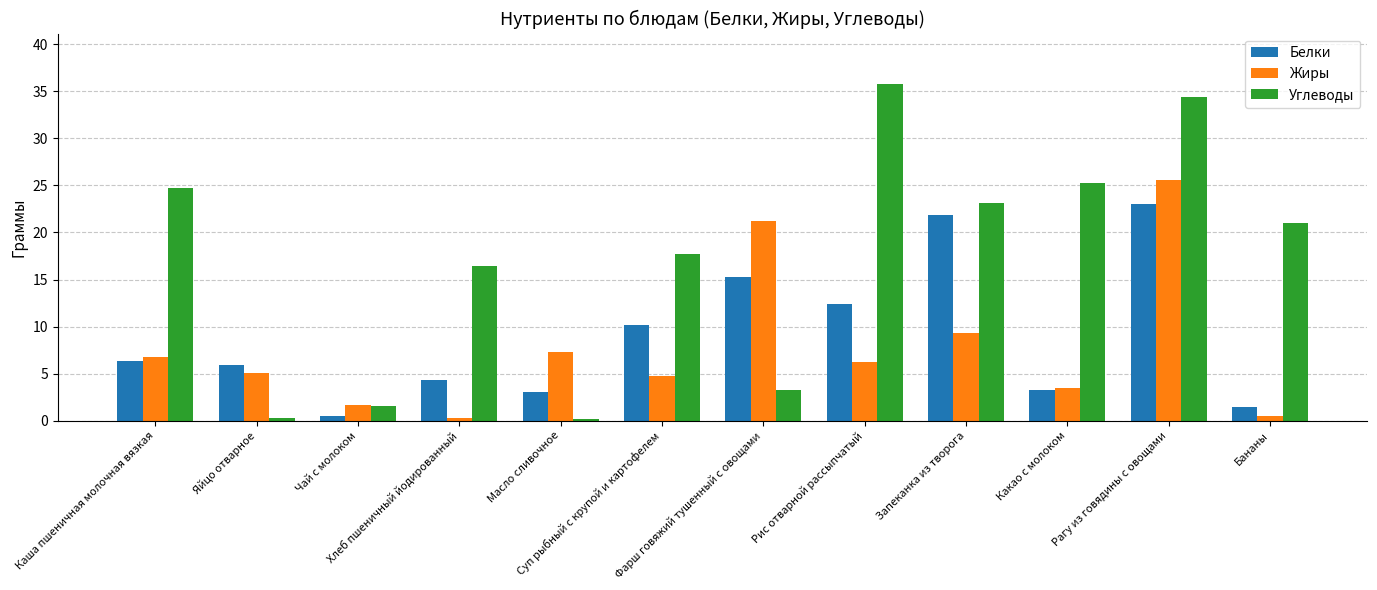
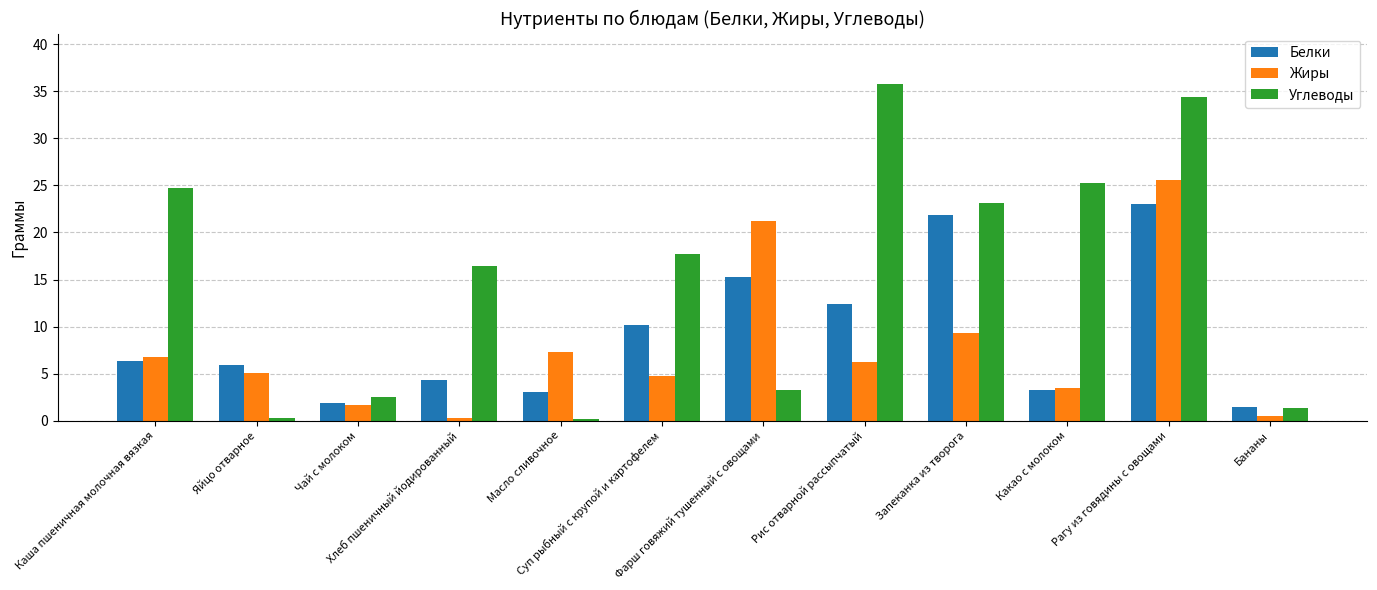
  {
    "Белки": {
      "Каша пшеничная молочная вязкая": 6,
      "Яйцо отварное": 6,
-     "Чай с молоком": 1,
+     "Чай с молоком": 2,
      "Хлеб пшеничный йодированный": 4,
      "Масло сливочное": 3,
      "Суп рыбный с крупой и картофелем": 10,
      "Фарш говяжий тушенный с овощами": 15,
      "Рис отварной рассыпчатый": 12,
      "Запеканка из творога": 22,
      "Какао с молоком": 3,
      "Рагу из говядины с овощами": 23,
      "Бананы": 2
    },
    "Жиры": {
      "Каша пшеничная молочная вязкая": 7,
      "Яйцо отварное": 5,
      "Чай с молоком": 2,
      "Хлеб пшеничный йодированный": 0,
      "Масло сливочное": 7,
      "Суп рыбный с крупой и картофелем": 5,
      "Фарш говяжий тушенный с овощами": 21,
      "Рис отварной рассыпчатый": 6,
      "Запеканка из творога": 9,
      "Какао с молоком": 3,
      "Рагу из говядины с овощами": 26,
      "Бананы": 1
    },
    "Углеводы": {
      "Каша пшеничная молочная вязкая": 25,
      "Яйцо отварное": 0,
-     "Чай с молоком": 1.6,
+     "Чай с молоком": 2.5,
      "Хлеб пшеничный йодированный": 16,
      "Суп рыбный с крупой и картофелем": 18,
      "Фарш говяжий тушенный с овощами": 3,
      "Рис отварной рассыпчатый": 36,
      "Запеканка из творога": 23,
      "Какао с молоком": 25,
      "Рагу из говядины с овощами": 34,
-     "Бананы": 21
+     "Бананы": 1
    }
  }
